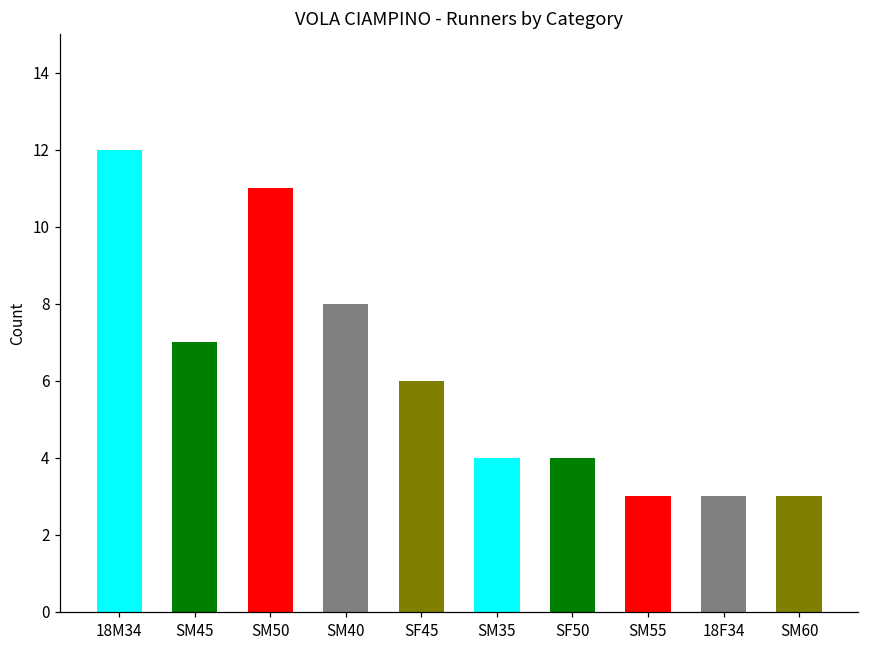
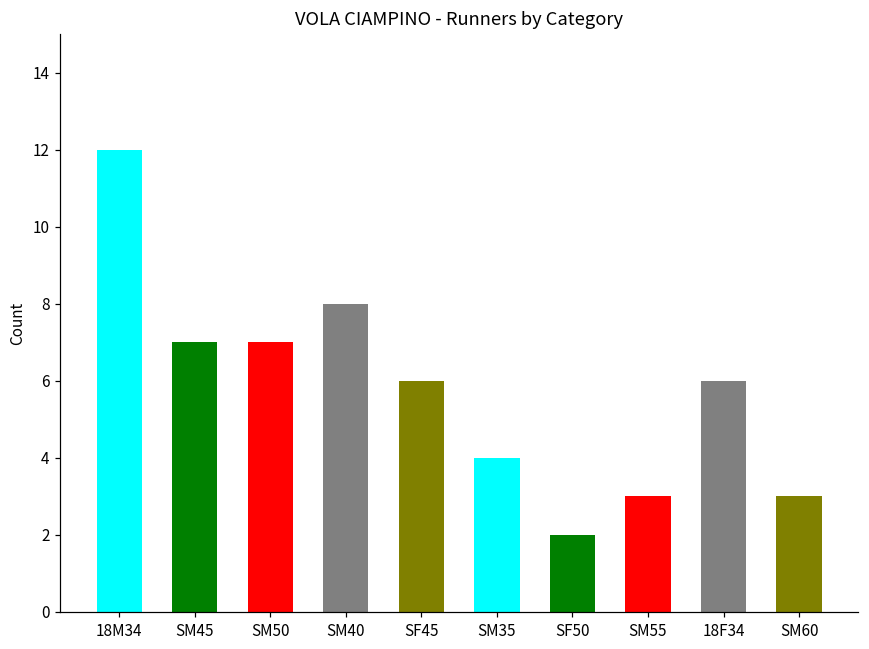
  {
    "18M34": 12,
    "SM45": 7,
-   "SM50": 11,
+   "SM50": 7,
    "SM40": 8,
    "SF45": 6,
    "SM35": 4,
-   "SF50": 4,
+   "SF50": 2,
    "SM55": 3,
-   "18F34": 3,
+   "18F34": 6,
    "SM60": 3
  }
